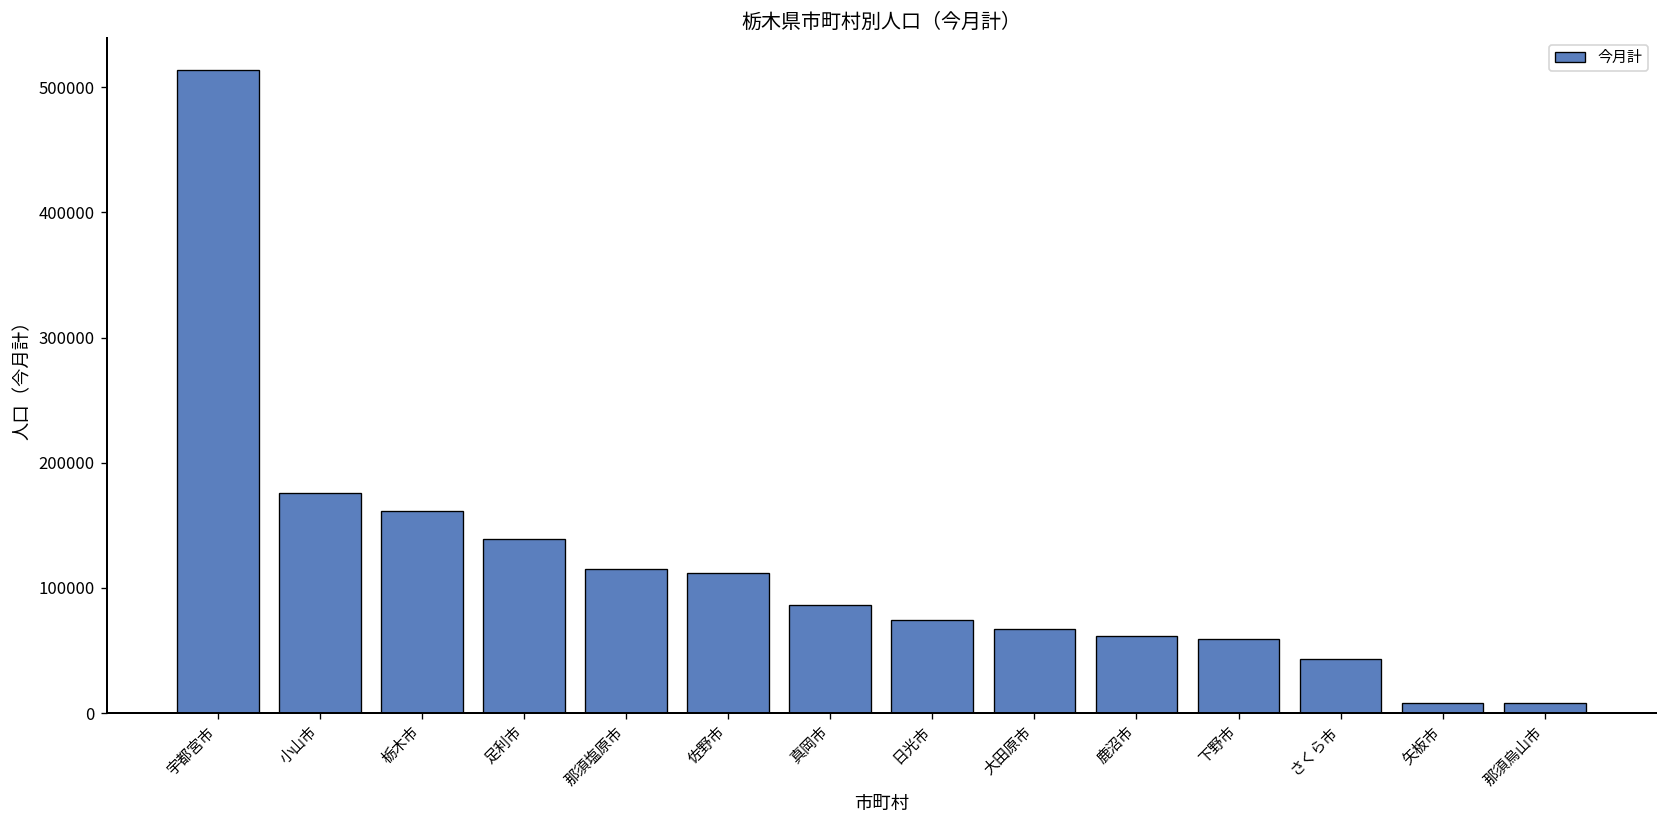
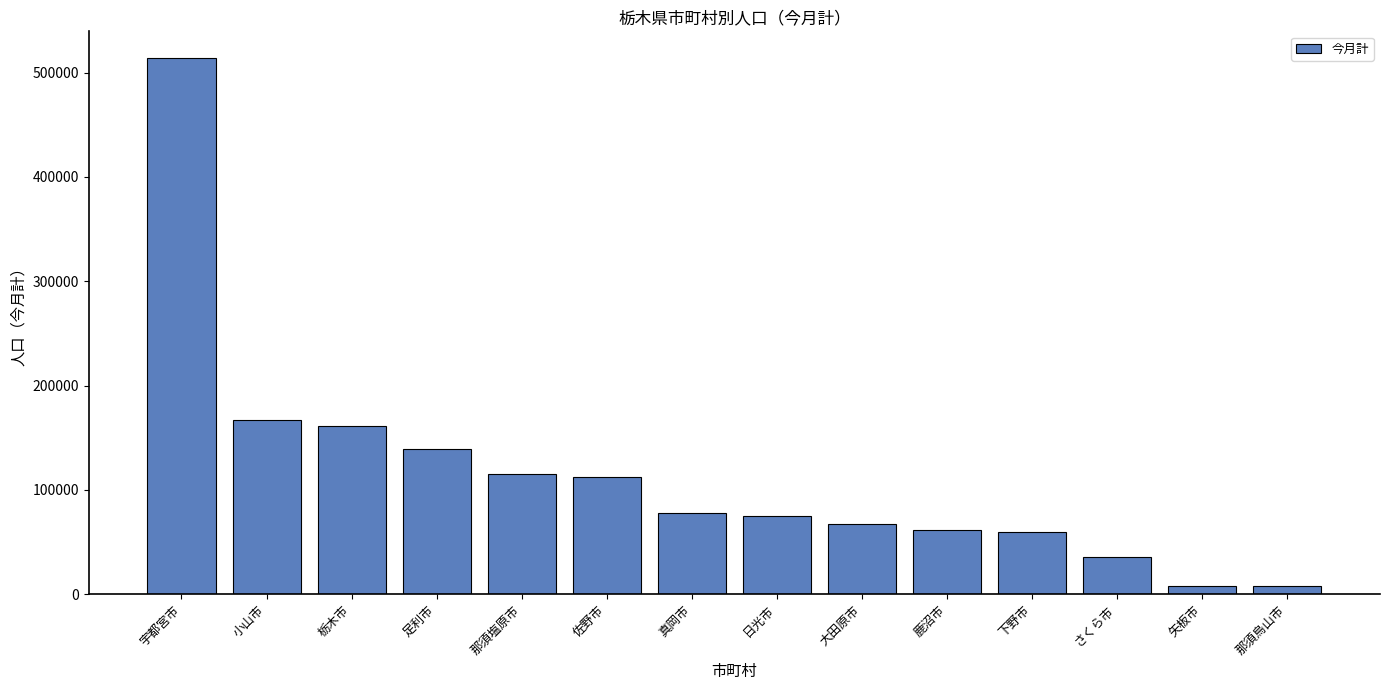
  {
    "宇都宮市": 514000,
-   "小山市": 176000,
+   "小山市": 167000,
    "栃木市": 162000,
    "足利市": 139000,
    "那須塩原市": 115000,
    "佐野市": 112000,
-   "真岡市": 86000,
+   "真岡市": 78000,
    "日光市": 75000,
    "大田原市": 67000,
    "鹿沼市": 61000,
    "下野市": 59000,
-   "さくら市": 44000,
+   "さくら市": 35000,
    "矢板市": 8000,
    "那須烏山市": 8000
  }
